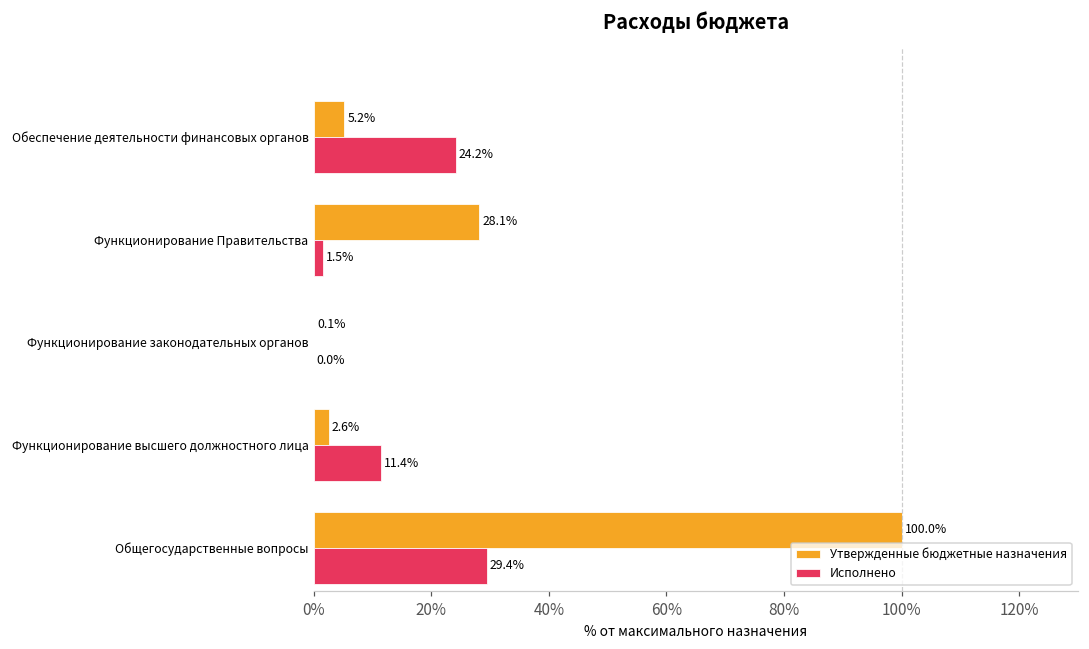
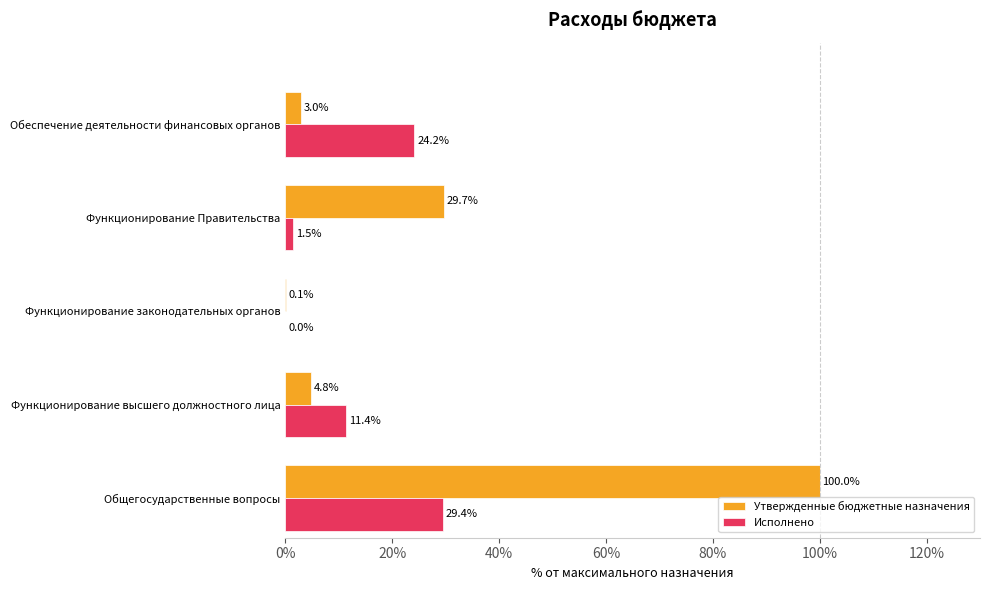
  {
    "Утвержденные бюджетные назначения": {
-     "Обеспечение деятельности финансовых органов": "5.2%",
-     "Функционирование Правительства": "28.1%",
+     "Обеспечение деятельности финансовых органов": "3.0%",
+     "Функционирование Правительства": "29.7%",
      "Функционирование законодательных органов": "0.1%",
-     "Функционирование высшего должностного лица": "2.6%",
+     "Функционирование высшего должностного лица": "4.8%",
      "Общегосударственные вопросы": "100.0%"
    },
    "Исполнено": {
      "Обеспечение деятельности финансовых органов": "24.2%",
      "Функционирование Правительства": "1.5%",
      "Функционирование законодательных органов": "0.0%",
      "Функционирование высшего должностного лица": "11.4%",
      "Общегосударственные вопросы": "29.4%"
    }
  }
